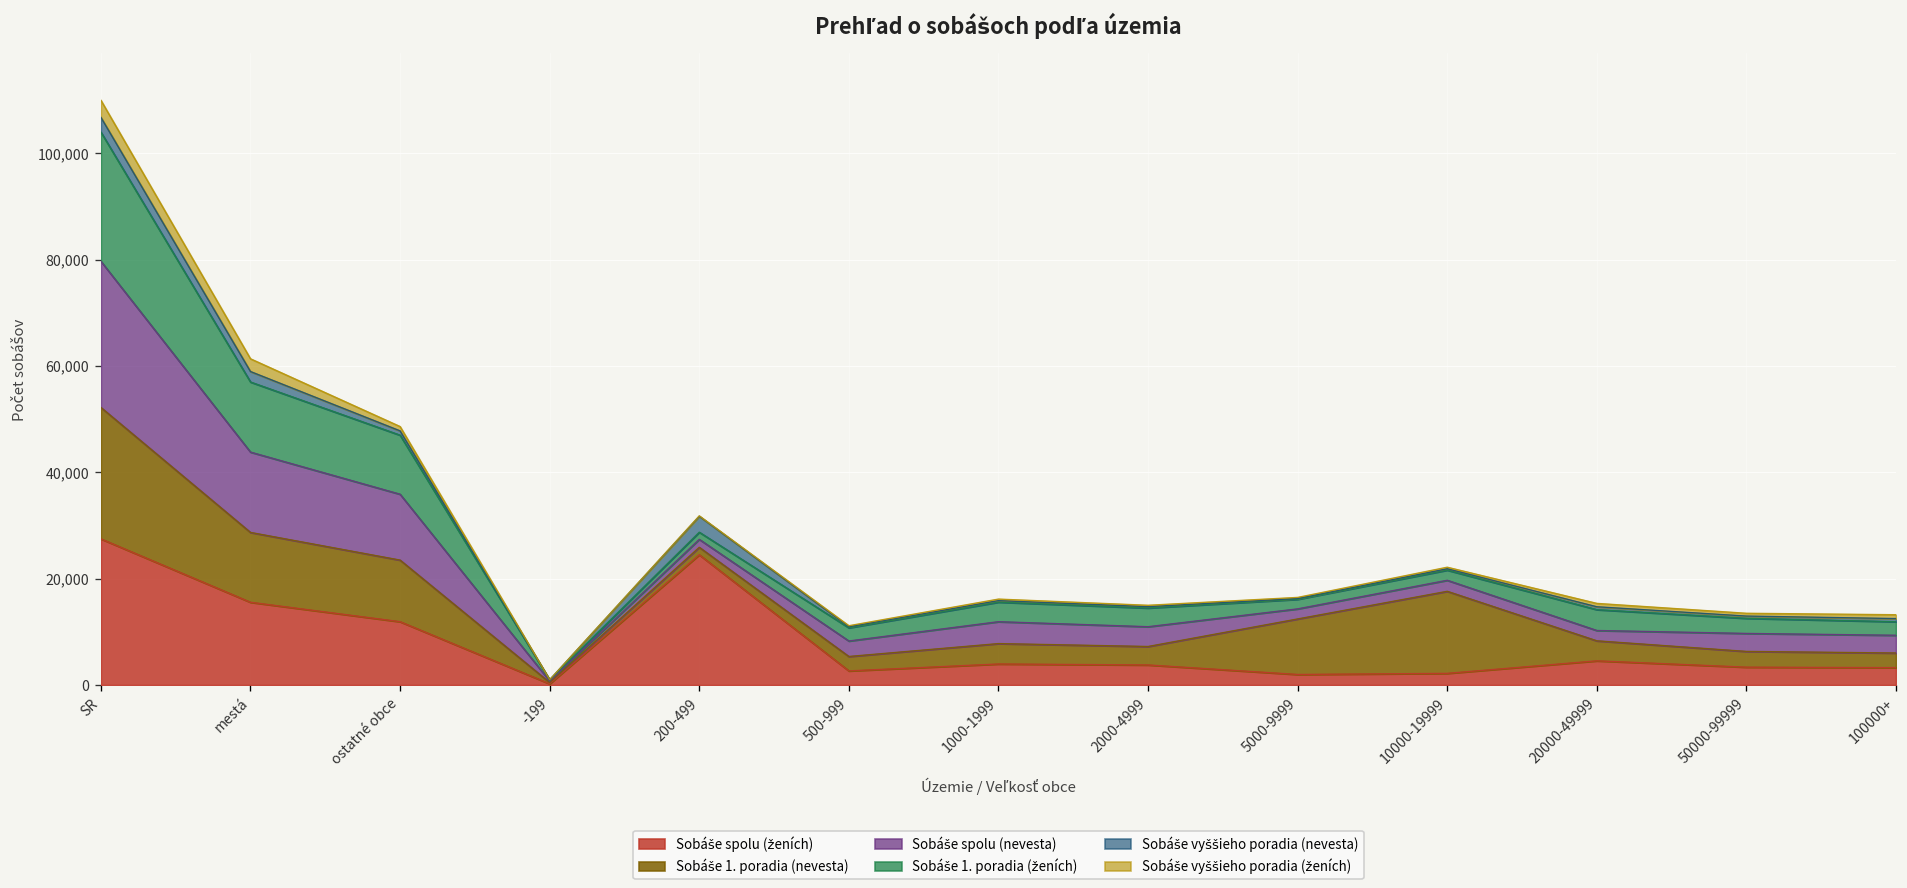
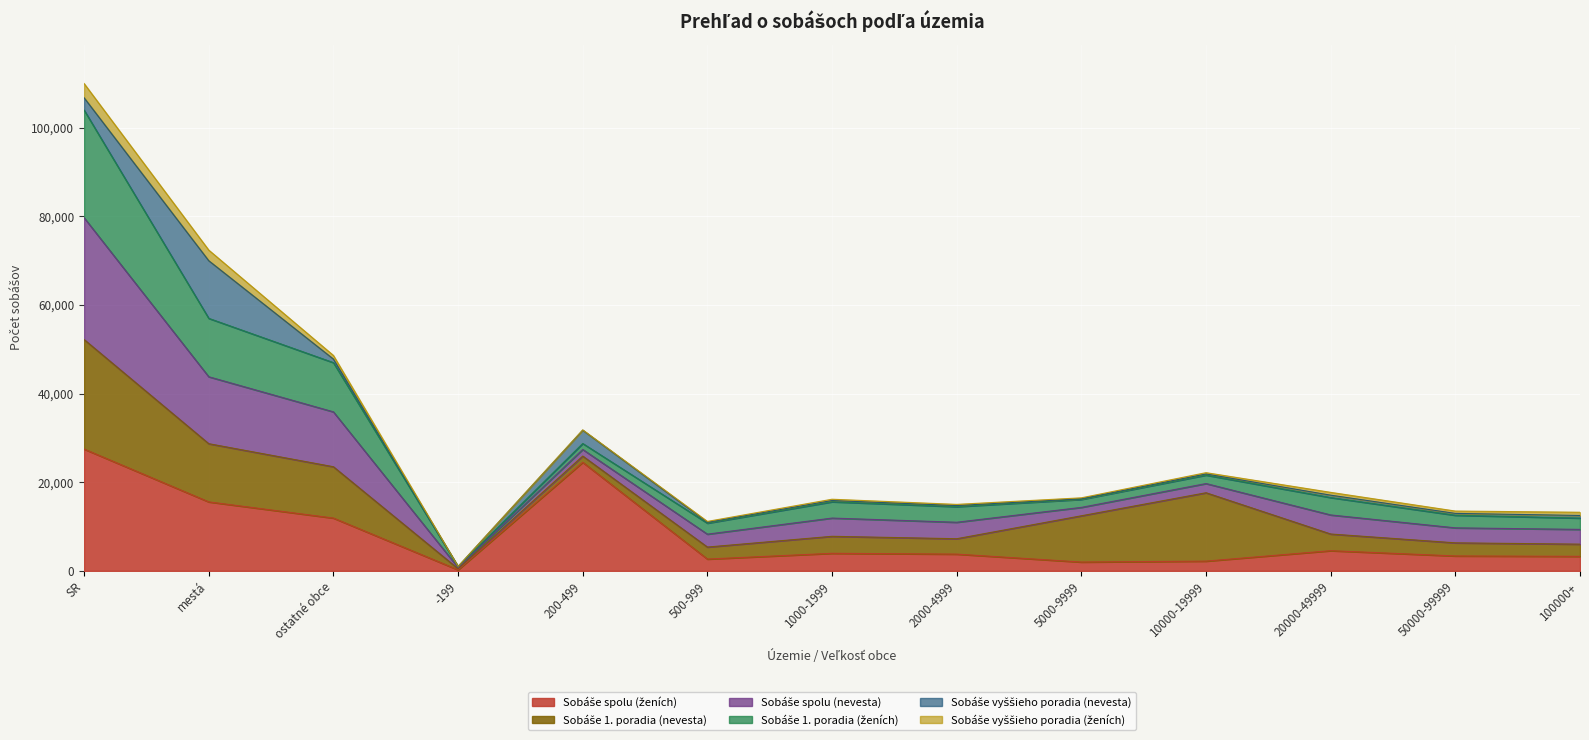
  {
    "Sobáše spolu (ženích)": {
      "SR": "27,000",
      "mestá": "16,000",
      "ostatné obce": "12,000",
      "200-499": "25,000",
      "500-999": "3,000",
      "1000-1999": "4,000",
      "2000-4999": "4,000",
      "5000-9999": "2,000",
      "10000-19999": "2,000",
      "20000-49999": "5,000",
      "50000-99999": "3,000",
      "100000+": "3,000"
    },
    "Sobáše 1. poradia (nevesta)": {
      "SR": "25,000",
      "mestá": "13,000",
      "ostatné obce": "12,000",
      "200-499": "1,000",
      "500-999": "3,000",
      "1000-1999": "4,000",
      "2000-4999": "3,000",
      "5000-9999": "10,000",
      "10000-19999": "15,000",
      "20000-49999": "4,000",
      "50000-99999": "3,000",
      "100000+": "3,000"
    },
    "Sobáše spolu (nevesta)": {
      "SR": "27,000",
      "mestá": "15,000",
      "ostatné obce": "12,000",
      "200-499": "1,000",
      "500-999": "3,000",
      "1000-1999": "4,000",
      "2000-4999": "4,000",
      "5000-9999": "2,000",
      "10000-19999": "2,000",
-     "20000-49999": "2,000",
+     "20000-49999": "4,000",
      "50000-99999": "3,000",
      "100000+": "3,000"
    },
    "Sobáše 1. poradia (ženích)": {
      "SR": "24,000",
      "mestá": "13,000",
      "ostatné obce": "11,000",
      "200-499": "1,000",
      "100000+": "3,000"
    },
    "Sobáše vyššieho poradia (nevesta)": {
      "SR": "3,000",
-     "mestá": "2,000",
+     "mestá": "13,000",
      "ostatné obce": "1,000",
      "100000+": "1,000"
    },
    "Sobáše vyššieho poradia (ženích)": {
      "SR": "3,000",
      "mestá": "2,000",
      "ostatné obce": "1,000",
      "20000-49999": "1,000",
      "100000+": "1,000"
    }
  }
